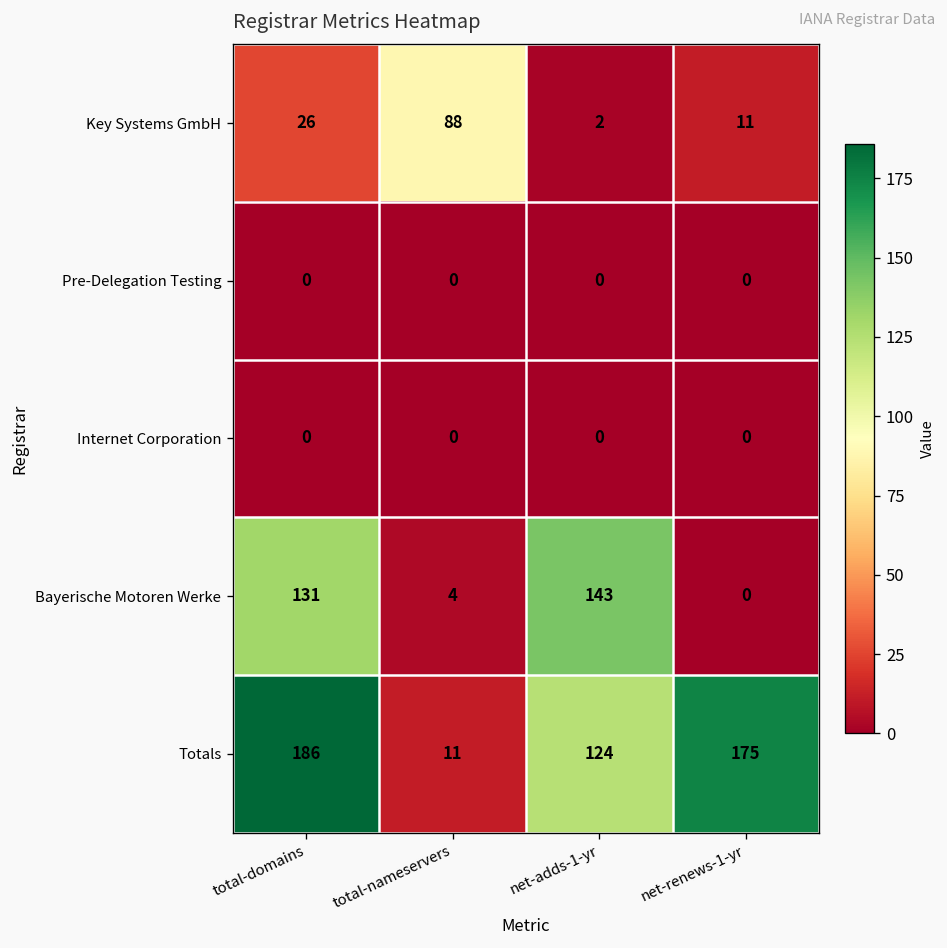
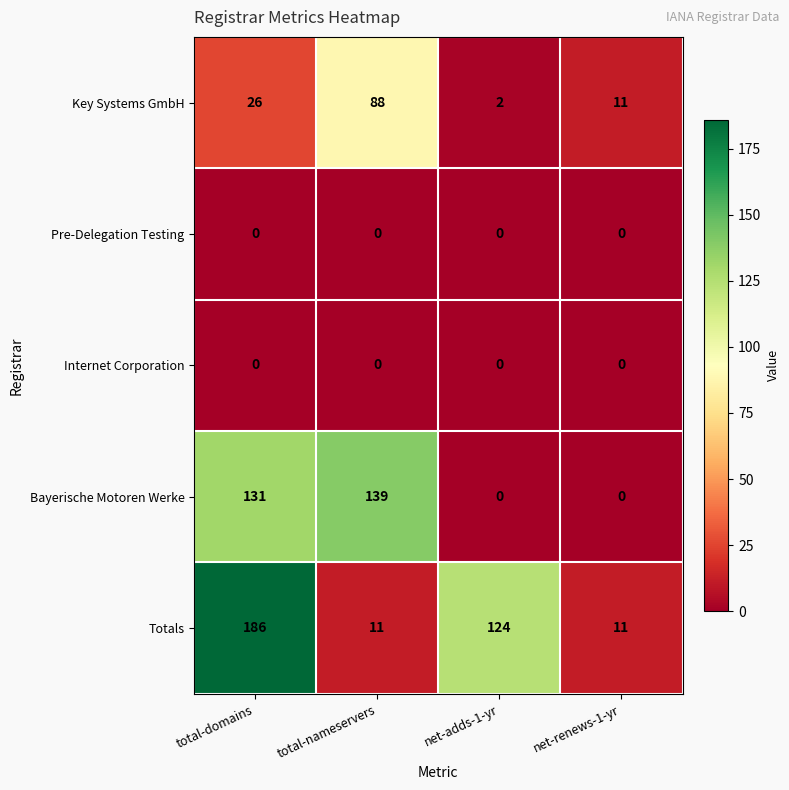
  {
    "Key Systems GmbH": {
      "total-domains": 26,
      "total-nameservers": 88,
      "net-adds-1-yr": 2,
      "net-renews-1-yr": 11
    },
    "Pre-Delegation Testing": {
      "total-domains": 0,
      "total-nameservers": 0,
      "net-adds-1-yr": 0,
      "net-renews-1-yr": 0
    },
    "Internet Corporation": {
      "total-domains": 0,
      "total-nameservers": 0,
      "net-adds-1-yr": 0,
      "net-renews-1-yr": 0
    },
    "Bayerische Motoren Werke": {
      "total-domains": 131,
-     "total-nameservers": 4,
-     "net-adds-1-yr": 143,
+     "total-nameservers": 139,
+     "net-adds-1-yr": 0,
      "net-renews-1-yr": 0
    },
    "Totals": {
      "total-domains": 186,
      "total-nameservers": 11,
      "net-adds-1-yr": 124,
-     "net-renews-1-yr": 175
+     "net-renews-1-yr": 11
    }
  }
